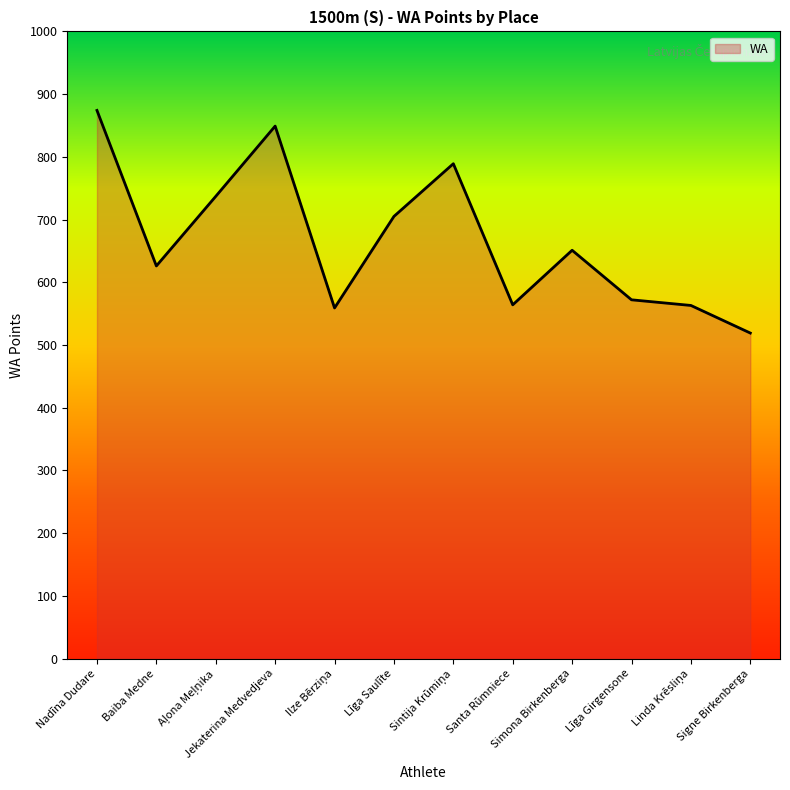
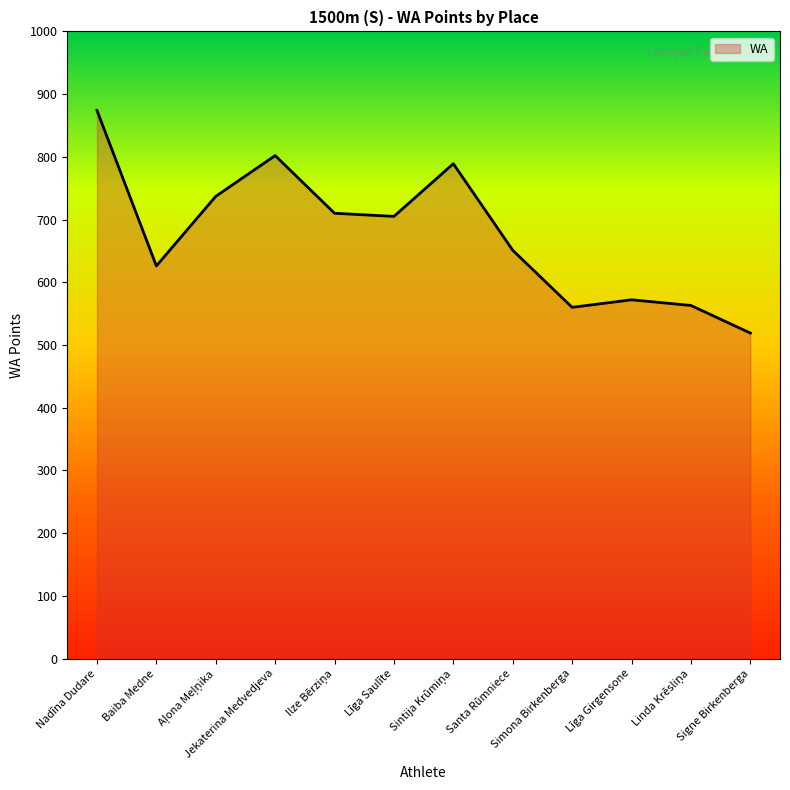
  {
    "Nadīna Dudare": 870,
    "Baiba Medne": 630,
    "Aļona Meļņika": 740,
-   "Jekaterina Medvedjeva": 850,
-   "Ilze Bērziņa": 560,
+   "Jekaterina Medvedjeva": 800,
+   "Ilze Bērziņa": 710,
    "Līga Saulīte": 710,
    "Sintija Krūmiņa": 790,
-   "Santa Rūmniece": 560,
-   "Simona Birkenberga": 650,
+   "Santa Rūmniece": 650,
+   "Simona Birkenberga": 560,
    "Līga Girgensone": 570,
    "Linda Krēsliņa": 560,
    "Signe Birkenberga": 520
  }
